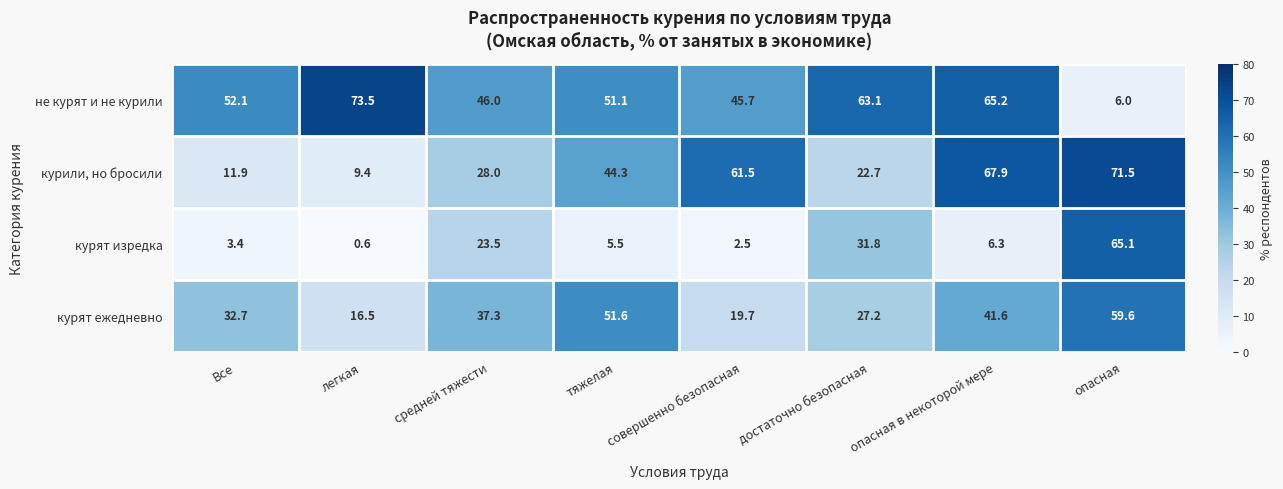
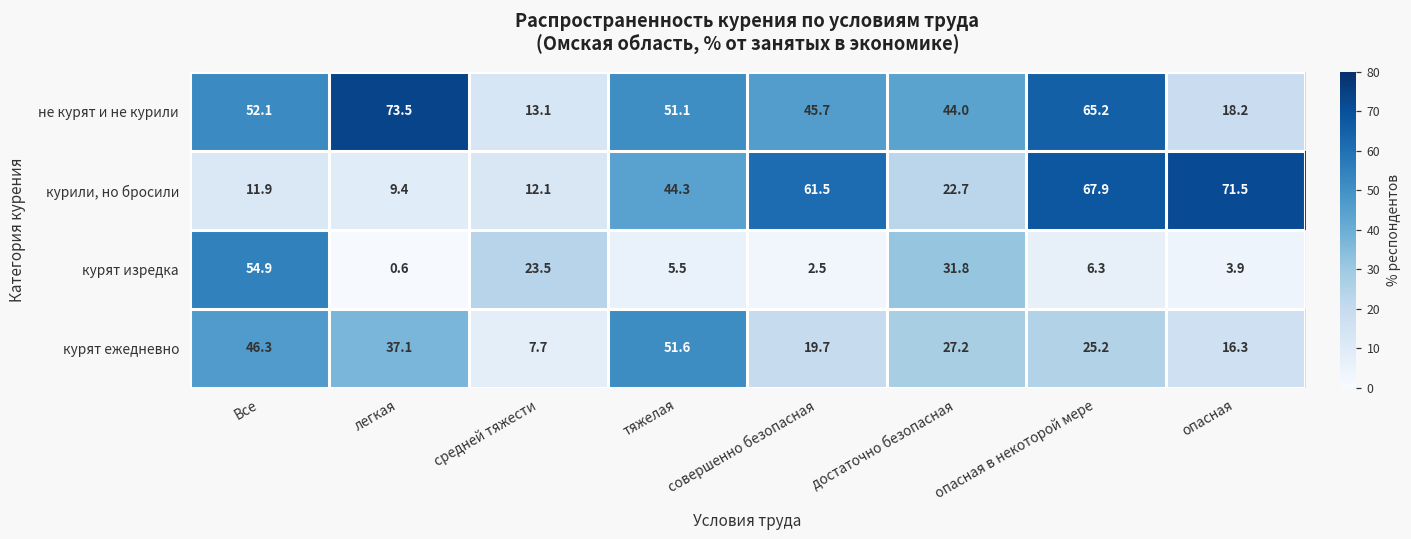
  {
    "не курят и не курили": {
      "Все": 52.1,
      "легкая": 73.5,
-     "средней тяжести": 46.0,
+     "средней тяжести": 13.1,
      "тяжелая": 51.1,
      "совершенно безопасная": 45.7,
-     "достаточно безопасная": 63.1,
+     "достаточно безопасная": 44.0,
      "опасная в некоторой мере": 65.2,
-     "опасная": 6.0
+     "опасная": 18.2
    },
    "курили, но бросили": {
      "Все": 11.9,
      "легкая": 9.4,
-     "средней тяжести": 28.0,
+     "средней тяжести": 12.1,
      "тяжелая": 44.3,
      "совершенно безопасная": 61.5,
      "достаточно безопасная": 22.7,
      "опасная в некоторой мере": 67.9,
      "опасная": 71.5
    },
    "курят изредка": {
-     "Все": 3.4,
+     "Все": 54.9,
      "легкая": 0.6,
      "средней тяжести": 23.5,
      "тяжелая": 5.5,
      "совершенно безопасная": 2.5,
      "достаточно безопасная": 31.8,
      "опасная в некоторой мере": 6.3,
-     "опасная": 65.1
+     "опасная": 3.9
    },
    "курят ежедневно": {
-     "Все": 32.7,
-     "легкая": 16.5,
-     "средней тяжести": 37.3,
+     "Все": 46.3,
+     "легкая": 37.1,
+     "средней тяжести": 7.7,
      "тяжелая": 51.6,
      "совершенно безопасная": 19.7,
      "достаточно безопасная": 27.2,
-     "опасная в некоторой мере": 41.6,
-     "опасная": 59.6
+     "опасная в некоторой мере": 25.2,
+     "опасная": 16.3
    }
  }
